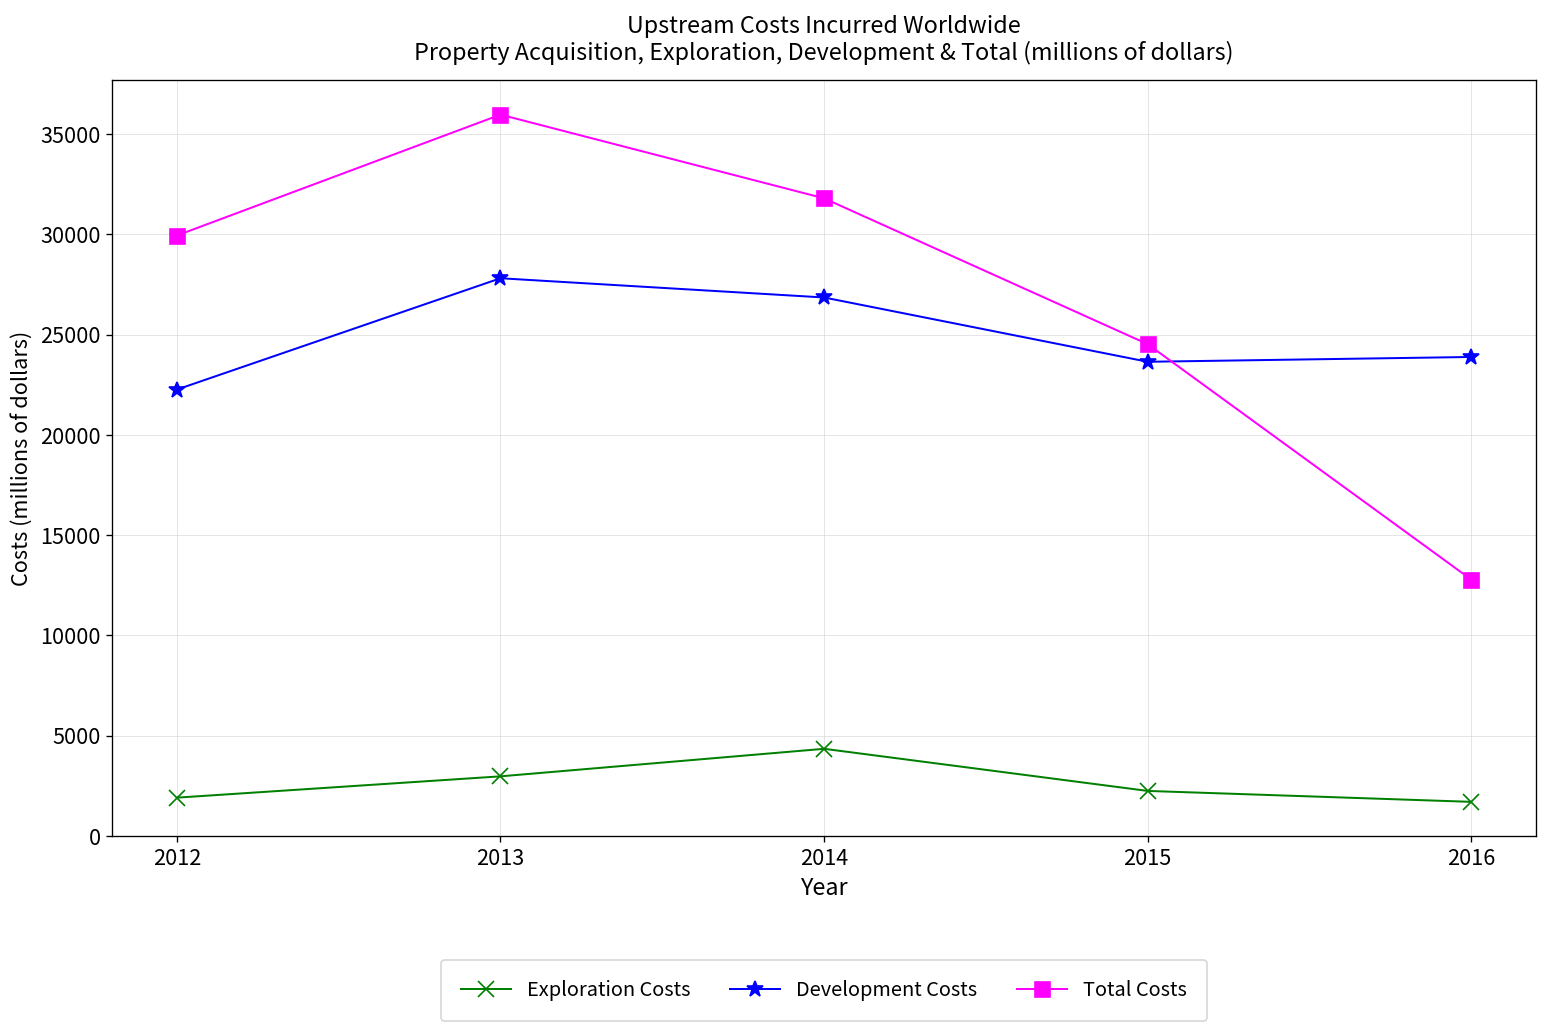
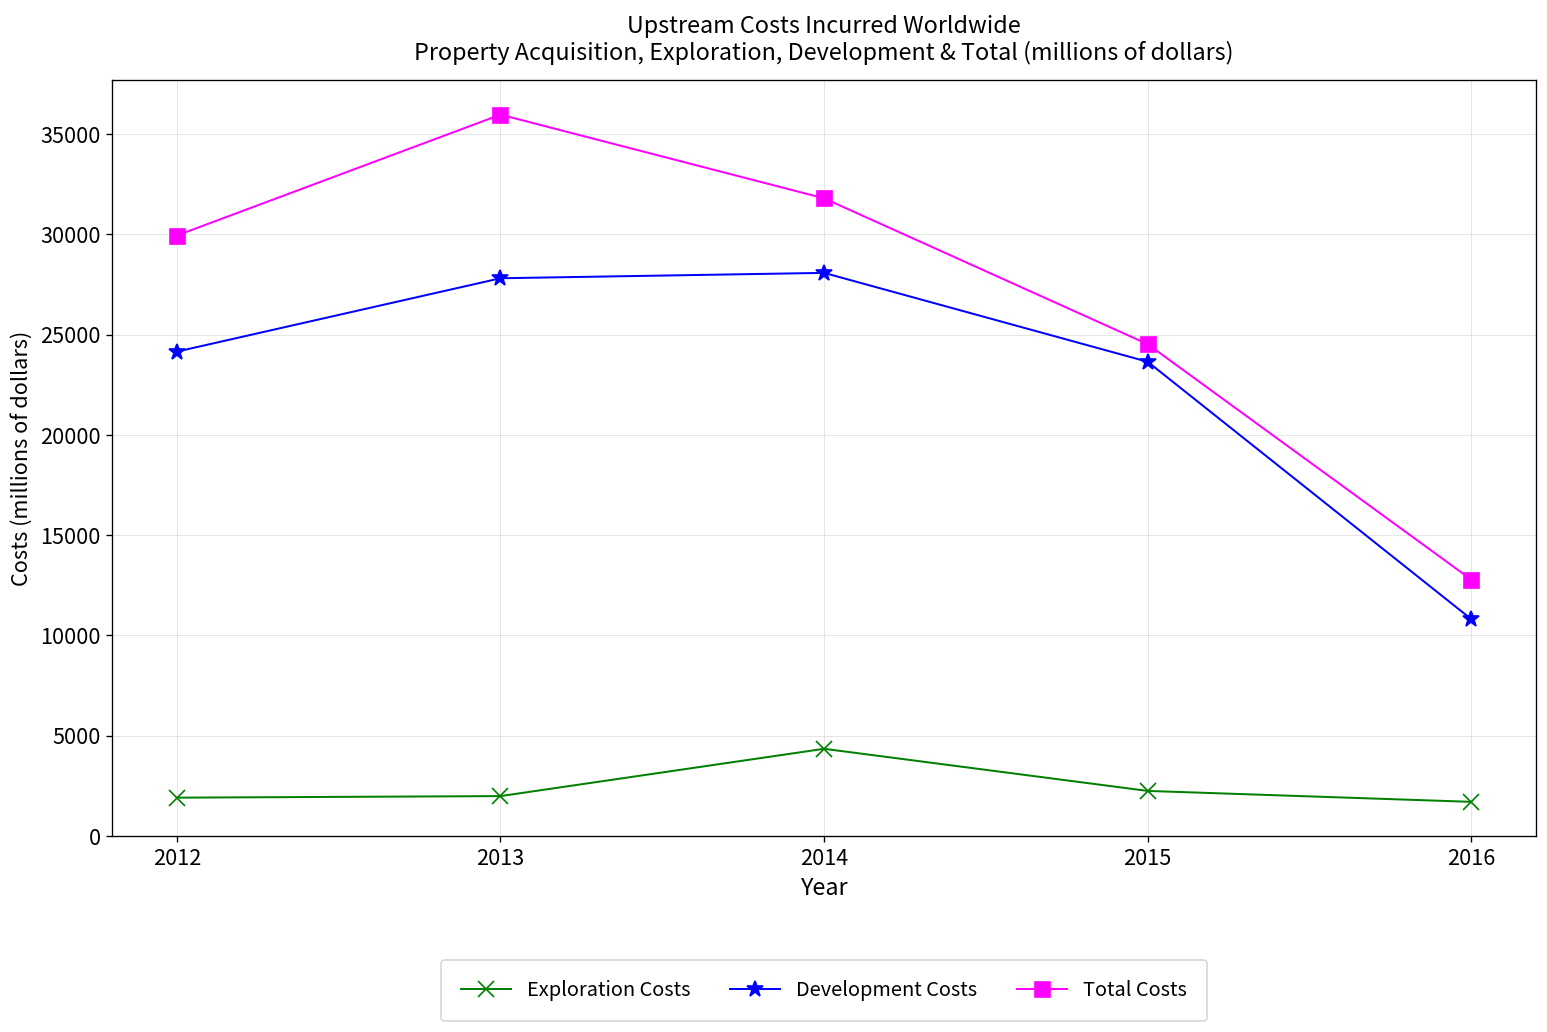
  {
    "Exploration Costs": {
      "2012": 1900,
-     "2013": 3000,
+     "2013": 2000,
      "2014": 4300,
      "2015": 2200,
      "2016": 1700
    },
    "Development Costs": {
-     "2012": 22300,
+     "2012": 24100,
      "2013": 27800,
-     "2014": 26800,
+     "2014": 28100,
      "2015": 23600,
-     "2016": 23900
+     "2016": 10800
    },
    "Total Costs": {
      "2012": 29900,
      "2013": 36000,
      "2014": 31800,
      "2015": 24500,
      "2016": 12800
    }
  }
